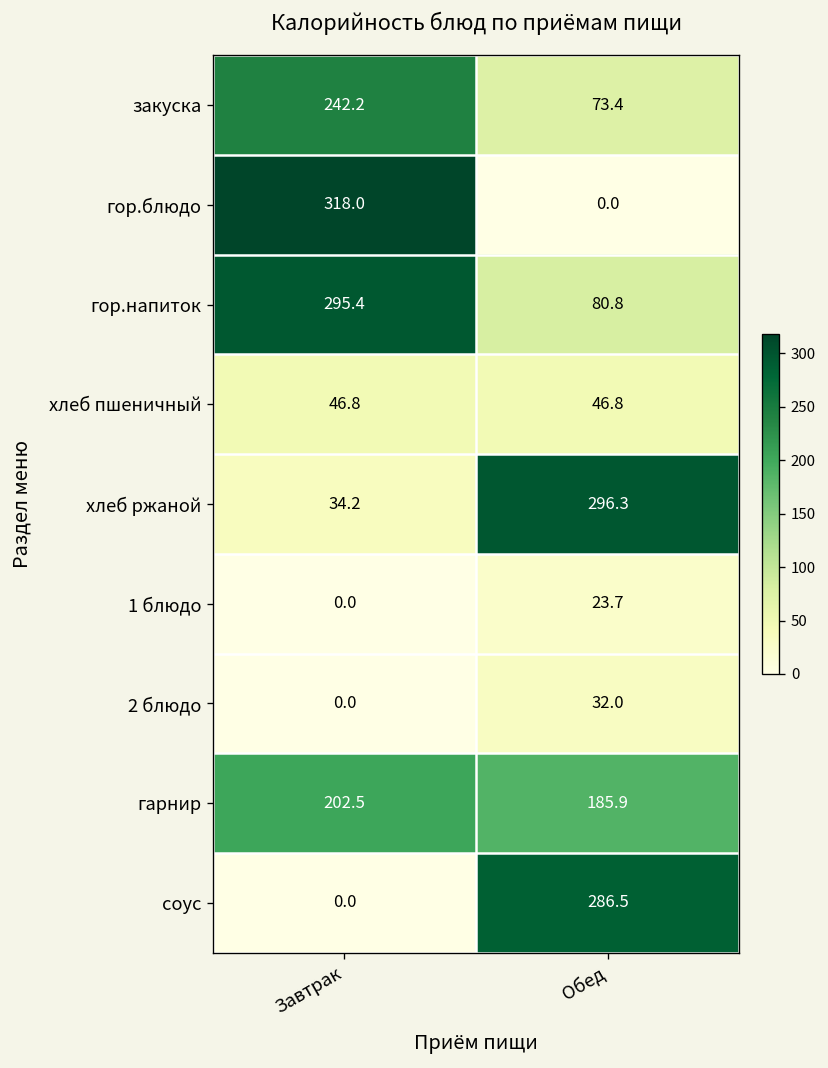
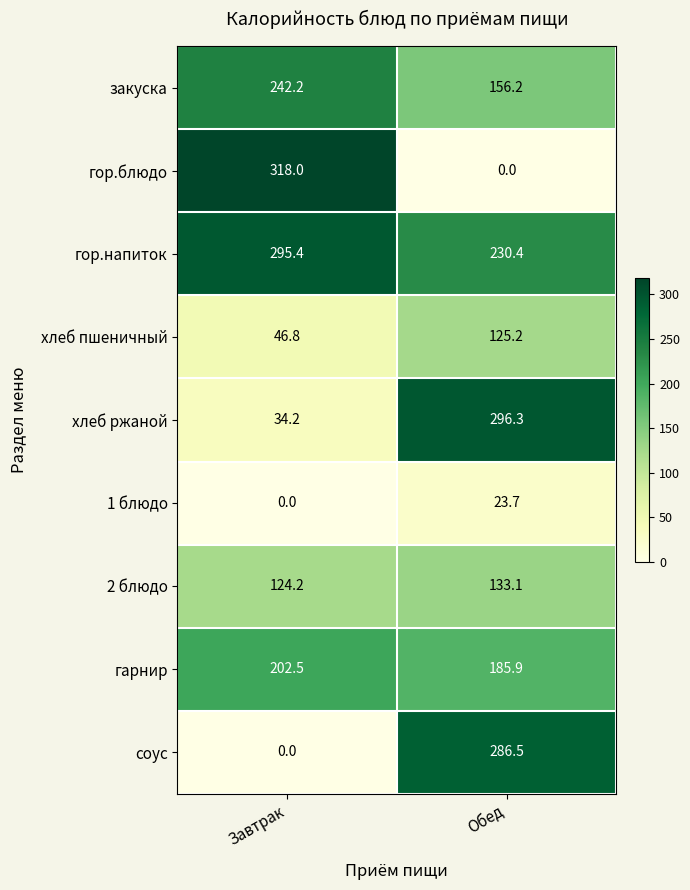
  {
    "закуска": {
      "Завтрак": 242.2,
-     "Обед": 73.4
+     "Обед": 156.2
    },
    "гор.блюдо": {
      "Завтрак": 318.0,
      "Обед": 0.0
    },
    "гор.напиток": {
      "Завтрак": 295.4,
-     "Обед": 80.8
+     "Обед": 230.4
    },
    "хлеб пшеничный": {
      "Завтрак": 46.8,
-     "Обед": 46.8
+     "Обед": 125.2
    },
    "хлеб ржаной": {
      "Завтрак": 34.2,
      "Обед": 296.3
    },
    "1 блюдо": {
      "Завтрак": 0.0,
      "Обед": 23.7
    },
    "2 блюдо": {
-     "Завтрак": 0.0,
-     "Обед": 32.0
+     "Завтрак": 124.2,
+     "Обед": 133.1
    },
    "гарнир": {
      "Завтрак": 202.5,
      "Обед": 185.9
    },
    "соус": {
      "Завтрак": 0.0,
      "Обед": 286.5
    }
  }
